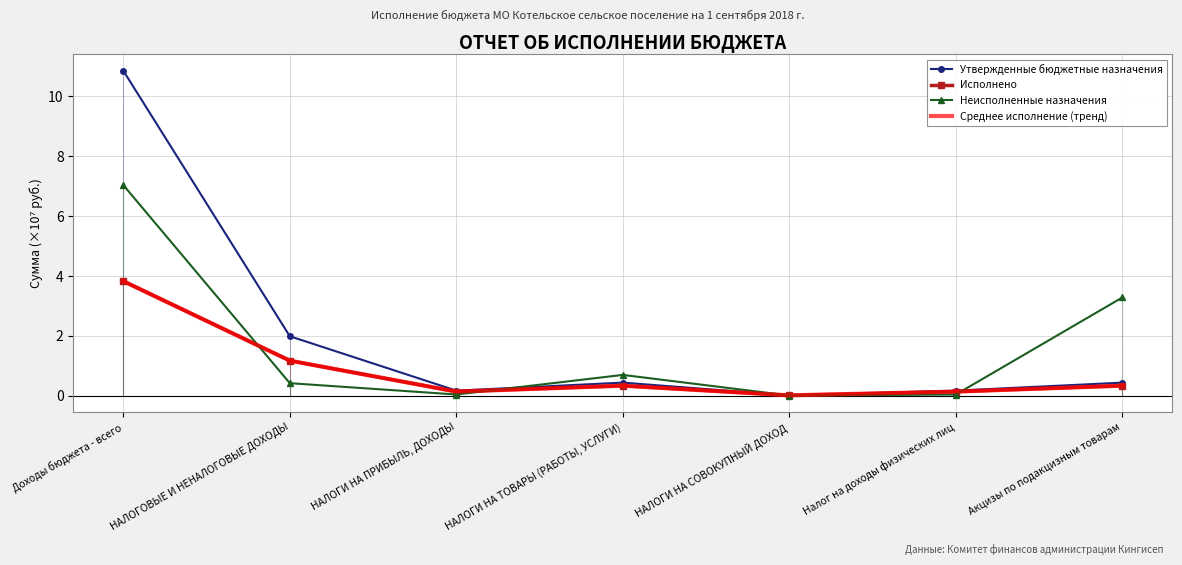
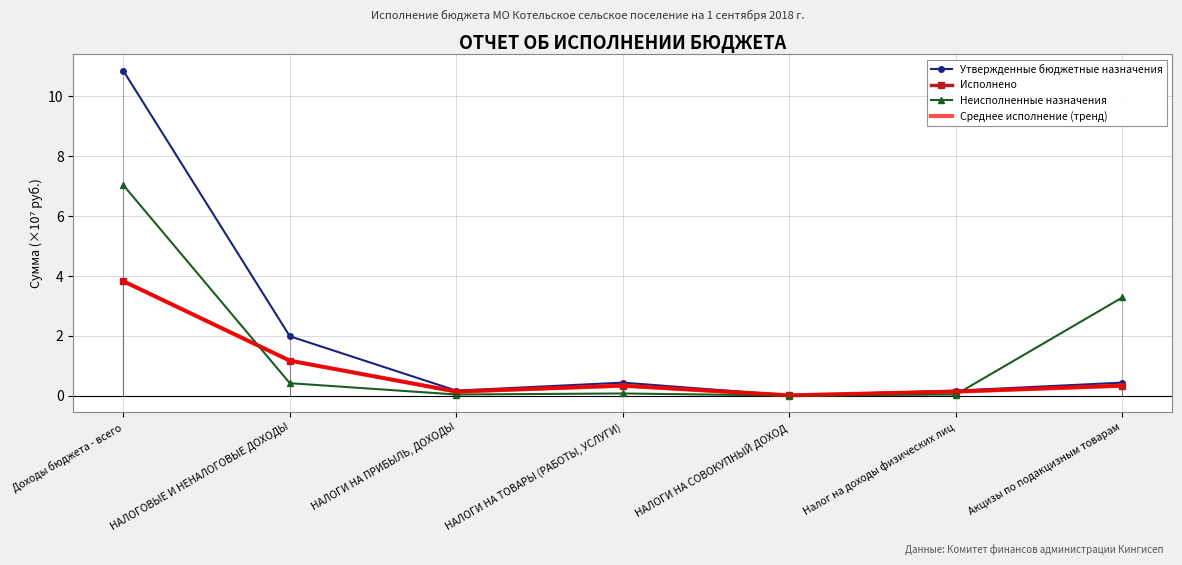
  {
    "Утвержденные бюджетные назначения": {
      "Доходы бюджета - всего": 10.9,
      "НАЛОГОВЫЕ И НЕНАЛОГОВЫЕ ДОХОДЫ": 2.0,
      "НАЛОГИ НА ТОВАРЫ (РАБОТЫ, УСЛУГИ)": 0.4,
      "Акцизы по подакцизным товарам": 0.4
    },
    "Среднее исполнение (тренд)": {
      "Доходы бюджета - всего": 3.8,
      "НАЛОГОВЫЕ И НЕНАЛОГОВЫЕ ДОХОДЫ": 1.2,
      "НАЛОГИ НА ТОВАРЫ (РАБОТЫ, УСЛУГИ)": 0.3,
      "Акцизы по подакцизным товарам": 0.3
    },
    "Неисполненные назначения": {
      "Доходы бюджета - всего": 7.0,
      "НАЛОГОВЫЕ И НЕНАЛОГОВЫЕ ДОХОДЫ": 0.4,
      "НАЛОГИ НА ПРИБЫЛЬ, ДОХОДЫ": 0.0,
-     "НАЛОГИ НА ТОВАРЫ (РАБОТЫ, УСЛУГИ)": 0.7,
+     "НАЛОГИ НА ТОВАРЫ (РАБОТЫ, УСЛУГИ)": 0.1,
      "Налог на доходы физических лиц": 0.0,
      "Акцизы по подакцизным товарам": 3.3
    }
  }
